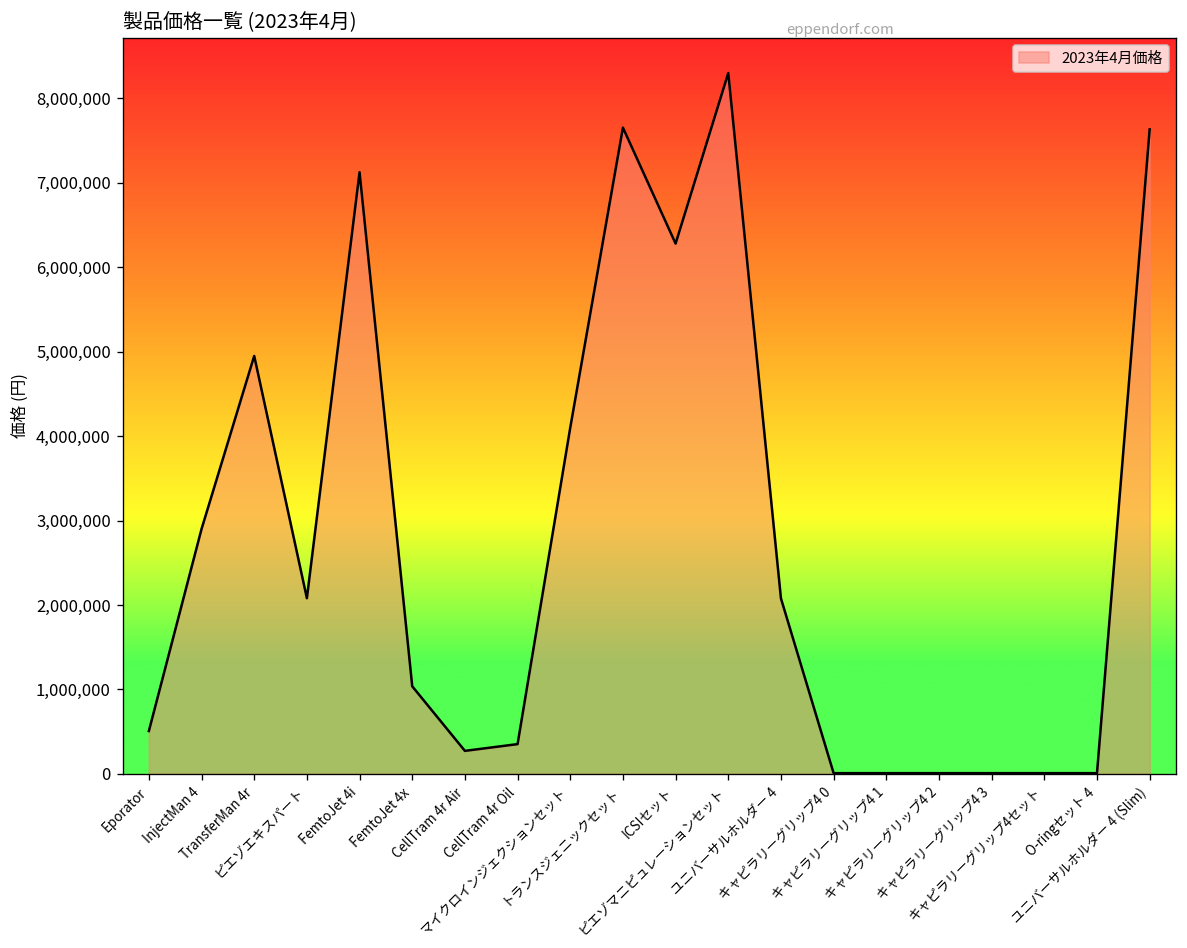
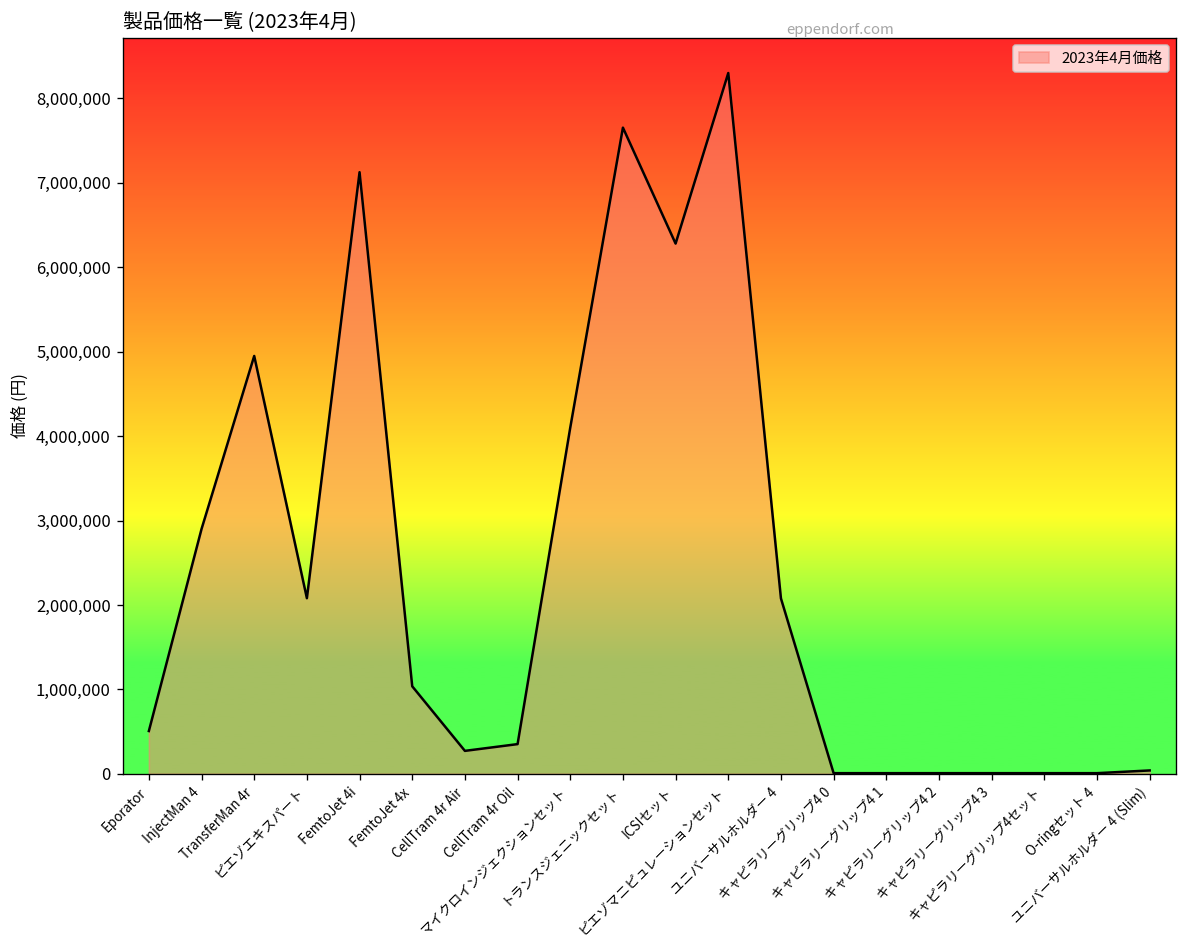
  {
    "Eporator": "500,000",
    "InjectMan 4": "2,900,000",
    "TransferMan 4r": "4,900,000",
    "ピエゾエキスパート": "2,100,000",
    "FemtoJet 4i": "7,100,000",
    "FemtoJet 4x": "1,000,000",
    "CellTram 4r Air": "300,000",
    "CellTram 4r Oil": "400,000",
    "マイクロインジェクションセット": "4,100,000",
    "トランスジェニックセット": "7,700,000",
    "ICSIセット": "6,300,000",
    "ピエゾマニピュレーションセット": "8,300,000",
    "ユニバーサルホルダー 4": "2,100,000",
    "キャピラリーグリップ4 0": "0",
    "キャピラリーグリップ4 1": "0",
    "キャピラリーグリップ4 2": "0",
    "キャピラリーグリップ4 3": "0",
    "キャピラリーグリップ4セット": "0",
    "O-ringセット 4": "0",
-   "ユニバーサルホルダー 4 (Slim)": "7,600,000"
+   "ユニバーサルホルダー 4 (Slim)": "0"
  }
